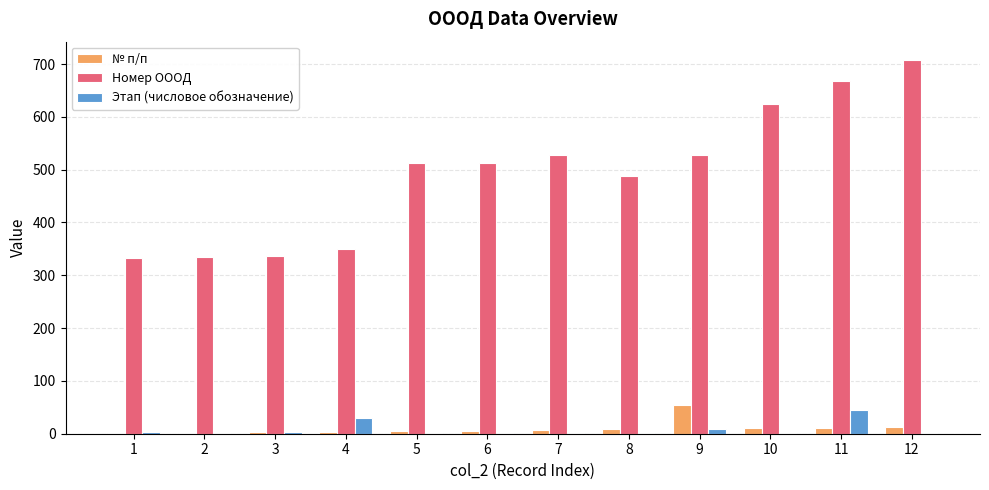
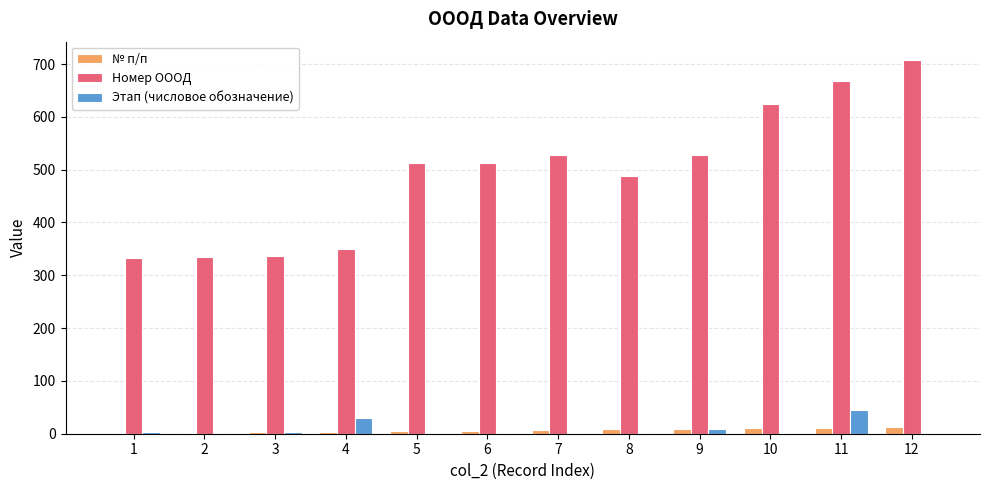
  {
    "№ п/п": {
      "5": 10,
      "6": 10,
      "7": 10,
      "8": 10,
-     "9": 60,
+     "9": 10,
      "10": 10,
      "11": 10,
      "12": 10
    },
    "Номер ОООД": {
      "1": 330,
      "2": 330,
      "3": 340,
      "4": 350,
      "5": 510,
      "6": 510,
      "7": 530,
      "8": 490,
      "9": 530,
      "10": 630,
      "11": 670,
      "12": 710
    },
    "Этап (числовое обозначение)": {
      "4": 30,
      "9": 10,
      "11": 50
    }
  }
